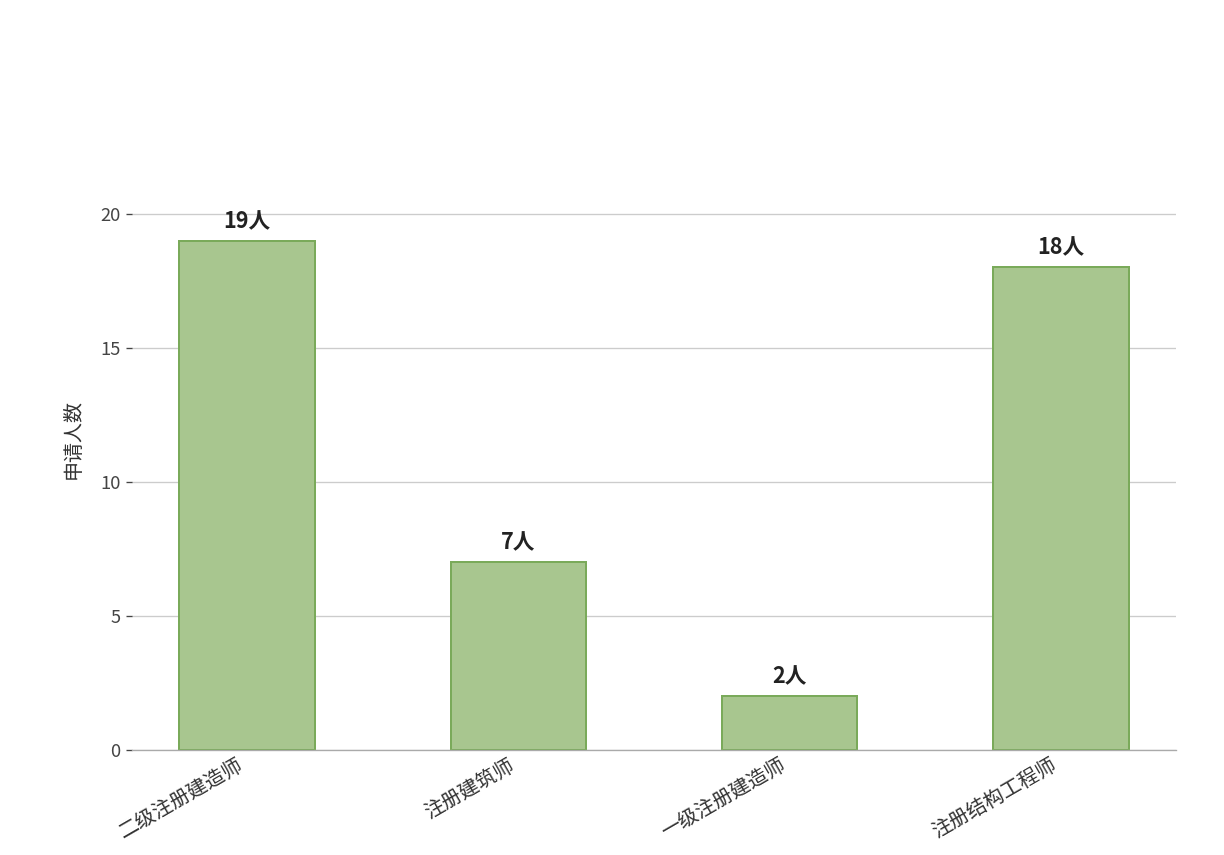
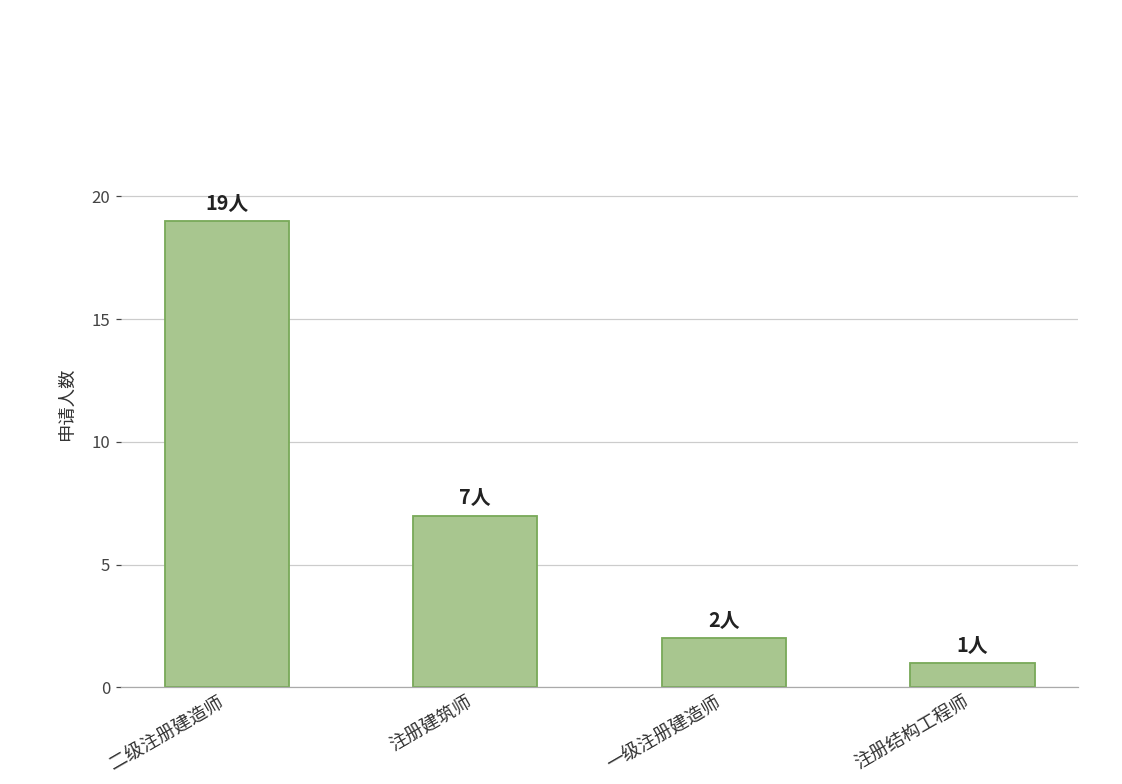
  {
    "二级注册建造师": "19人",
    "注册建筑师": "7人",
    "一级注册建造师": "2人",
-   "注册结构工程师": "18人"
+   "注册结构工程师": "1人"
  }
